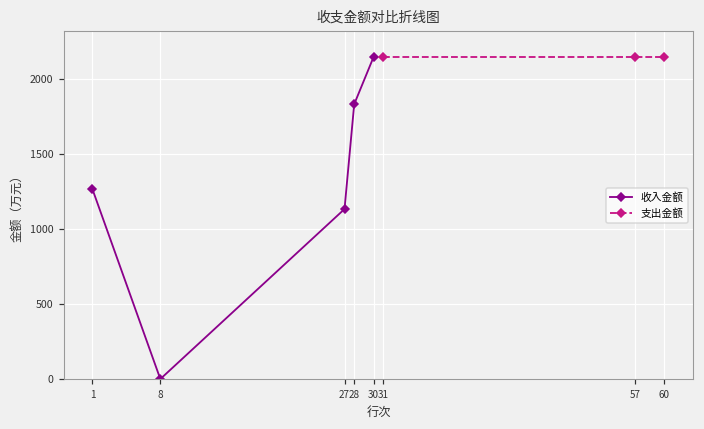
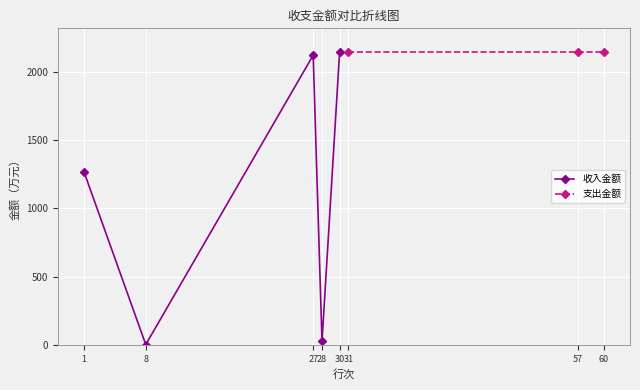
  {
    "收入金额": {
      "1": 1270,
      "8": 0,
-     "27": 1130,
-     "28": 1830,
+     "27": 2120,
+     "28": 20,
      "30": 2150
    },
    "支出金额": {
      "31": 2150,
      "57": 2150,
      "60": 2150
    }
  }
